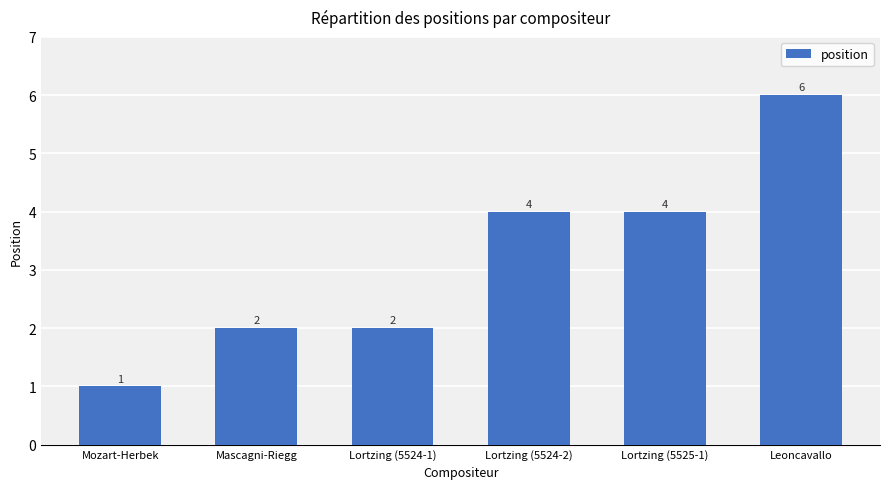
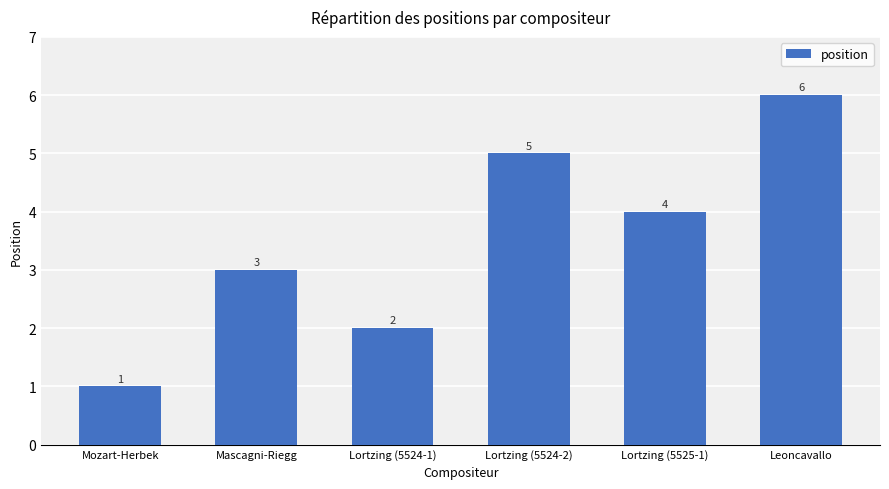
  {
    "Mozart-Herbek": 1,
-   "Mascagni-Riegg": 2,
+   "Mascagni-Riegg": 3,
    "Lortzing (5524-1)": 2,
-   "Lortzing (5524-2)": 4,
+   "Lortzing (5524-2)": 5,
    "Lortzing (5525-1)": 4,
    "Leoncavallo": 6
  }
